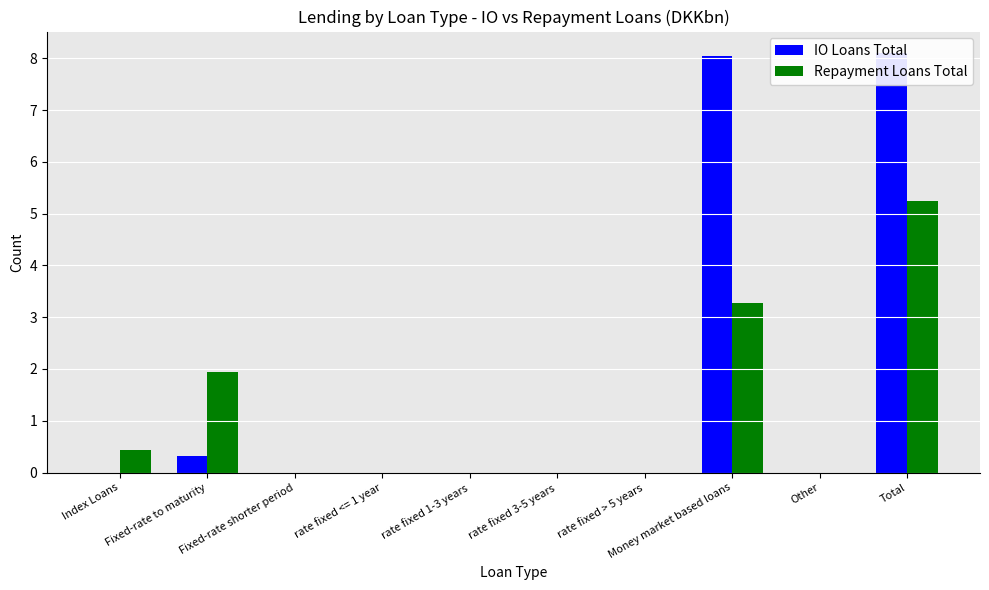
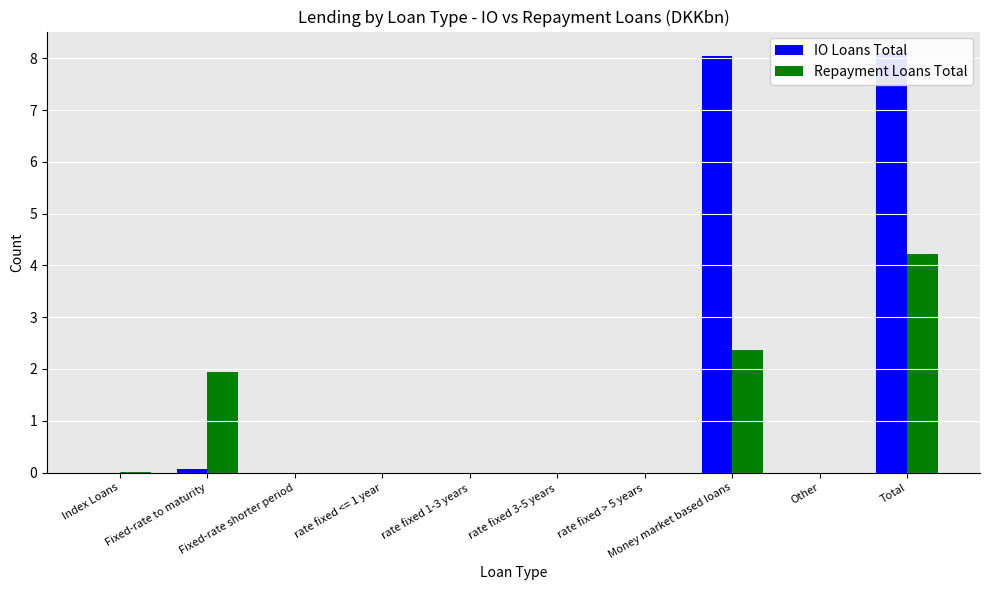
  {
    "IO Loans Total": {
      "Index Loans": 0.0,
-     "Fixed-rate to maturity": 0.3,
+     "Fixed-rate to maturity": 0.1,
      "Fixed-rate shorter period": 0.0,
      "rate fixed <= 1 year": 0.0,
      "rate fixed 1-3 years": 0.0,
      "rate fixed 3-5 years": 0.0,
      "rate fixed > 5 years": 0.0,
      "Money market based loans": 8.0,
      "Other": 0.0
    },
    "Repayment Loans Total": {
-     "Index Loans": 0.4,
+     "Index Loans": 0.0,
      "Fixed-rate to maturity": 2.0,
      "Fixed-rate shorter period": 0.0,
      "rate fixed <= 1 year": 0.0,
      "rate fixed 1-3 years": 0.0,
      "rate fixed 3-5 years": 0.0,
      "rate fixed > 5 years": 0.0,
-     "Money market based loans": 3.3,
+     "Money market based loans": 2.4,
      "Other": 0.0,
-     "Total": 5.2
+     "Total": 4.2
    }
  }
